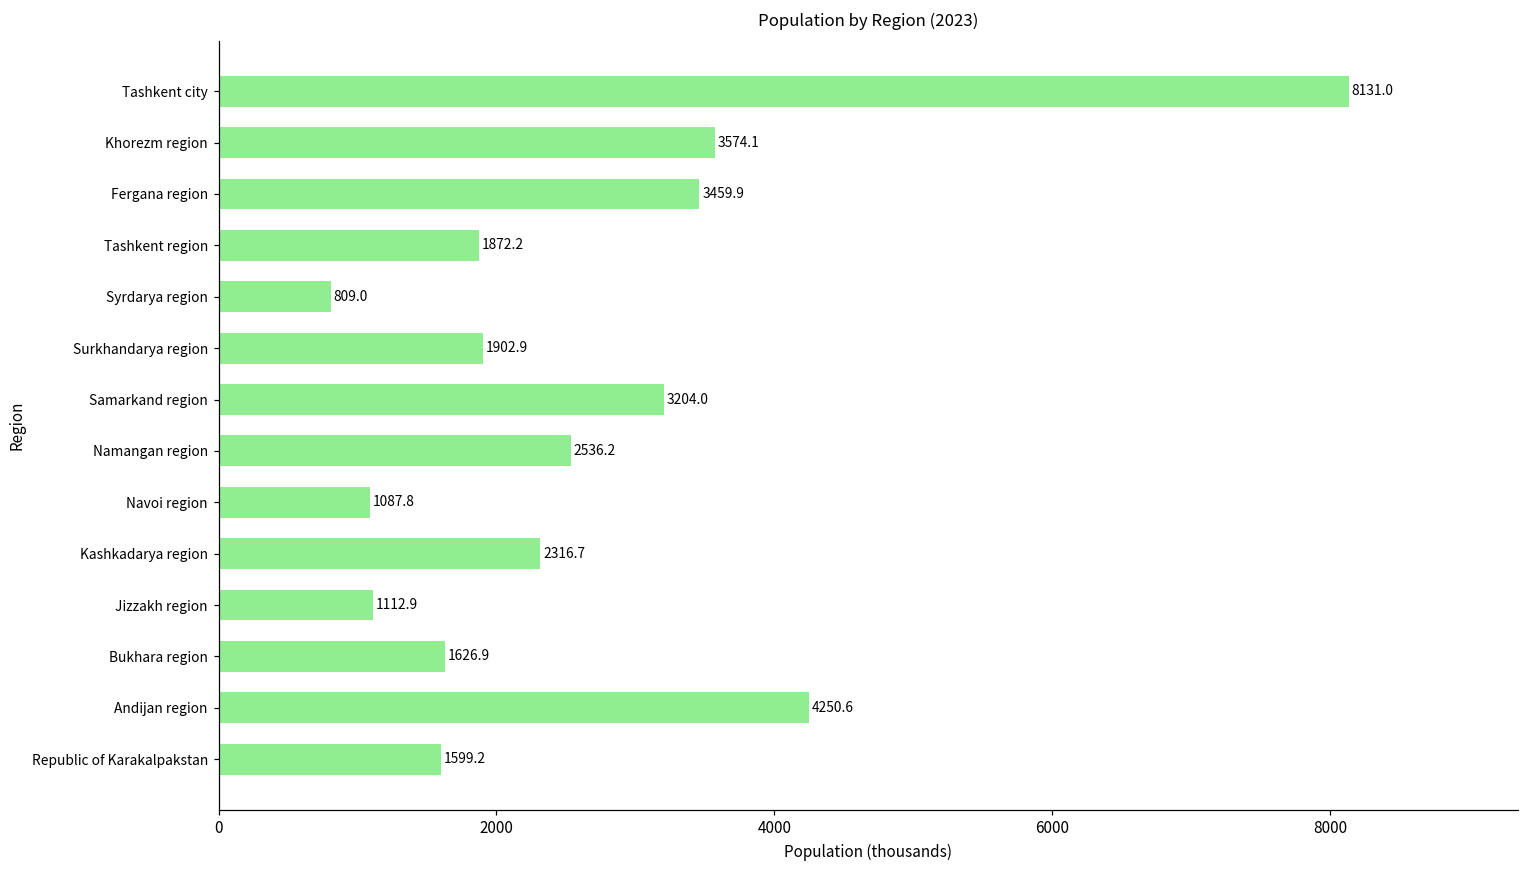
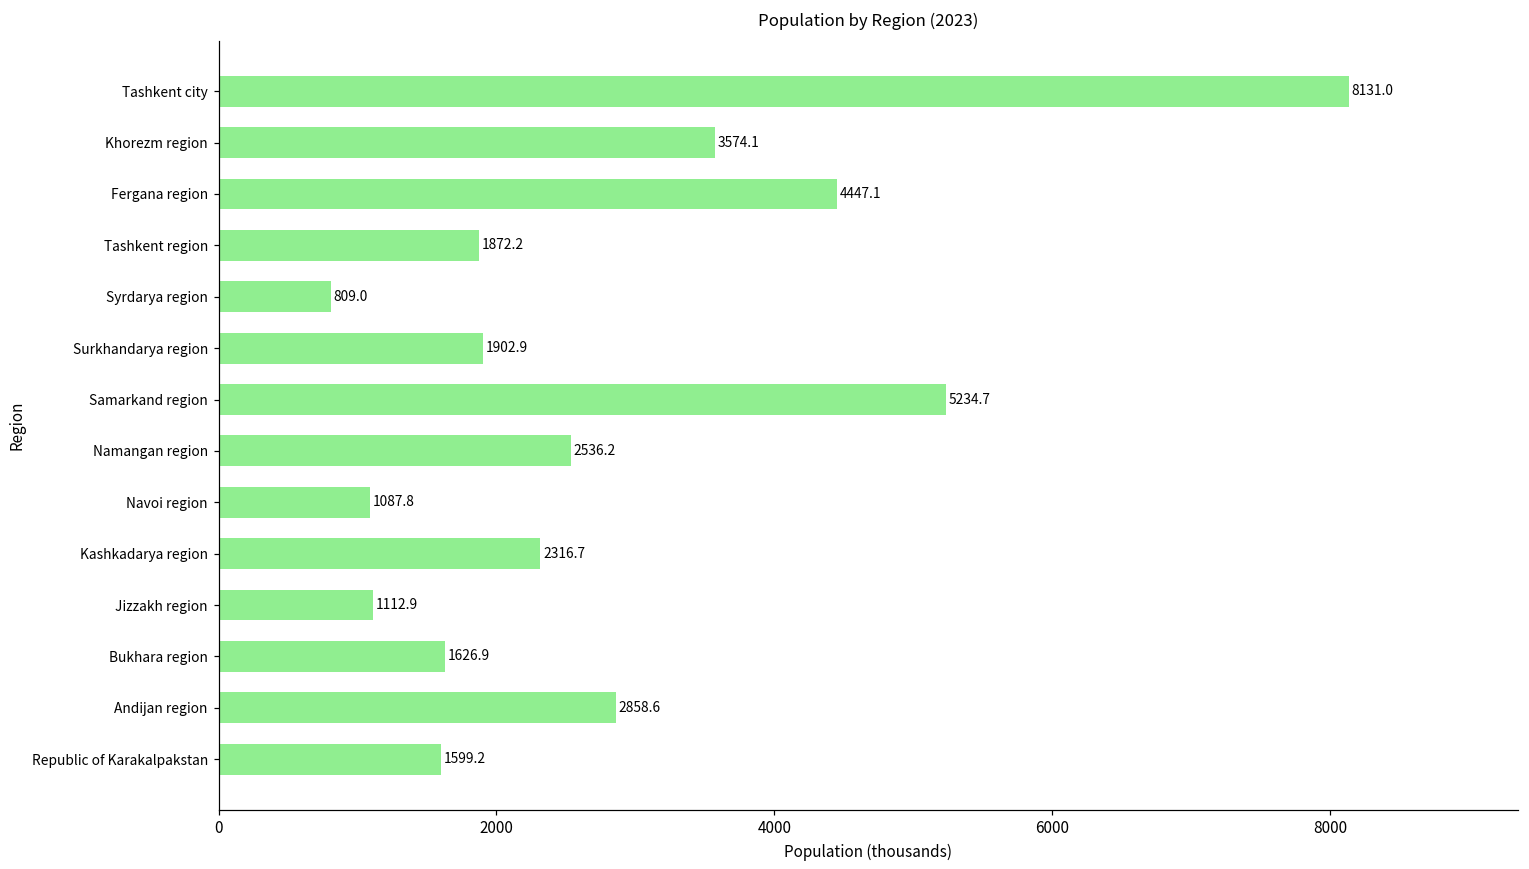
  {
    "Tashkent city": 8131.0,
    "Khorezm region": 3574.1,
-   "Fergana region": 3459.9,
+   "Fergana region": 4447.1,
    "Tashkent region": 1872.2,
    "Syrdarya region": 809.0,
    "Surkhandarya region": 1902.9,
-   "Samarkand region": 3204.0,
+   "Samarkand region": 5234.7,
    "Namangan region": 2536.2,
    "Navoi region": 1087.8,
    "Kashkadarya region": 2316.7,
    "Jizzakh region": 1112.9,
    "Bukhara region": 1626.9,
-   "Andijan region": 4250.6,
+   "Andijan region": 2858.6,
    "Republic of Karakalpakstan": 1599.2
  }
